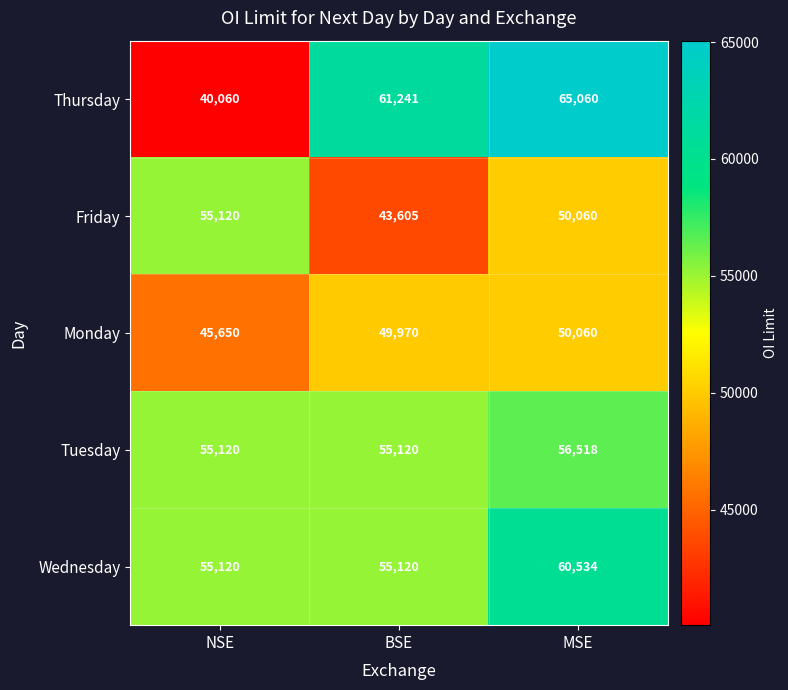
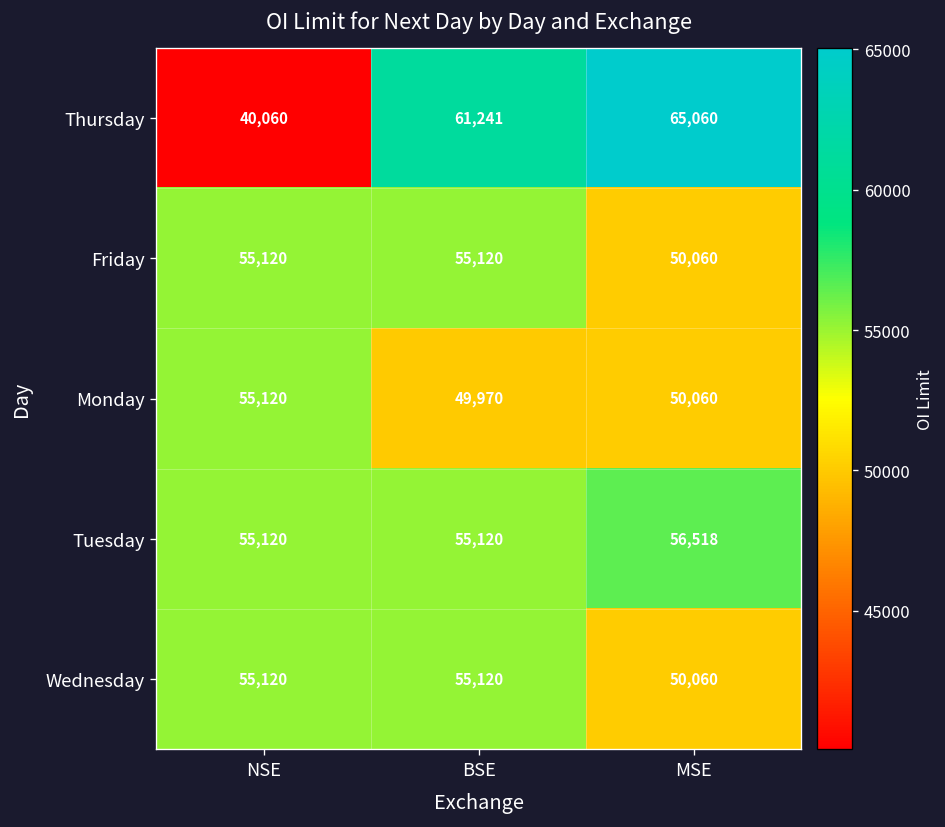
  {
    "Thursday": {
      "NSE": "40,060",
      "BSE": "61,241",
      "MSE": "65,060"
    },
    "Friday": {
      "NSE": "55,120",
-     "BSE": "43,605",
+     "BSE": "55,120",
      "MSE": "50,060"
    },
    "Monday": {
-     "NSE": "45,650",
+     "NSE": "55,120",
      "BSE": "49,970",
      "MSE": "50,060"
    },
    "Tuesday": {
      "NSE": "55,120",
      "BSE": "55,120",
      "MSE": "56,518"
    },
    "Wednesday": {
      "NSE": "55,120",
      "BSE": "55,120",
-     "MSE": "60,534"
+     "MSE": "50,060"
    }
  }
